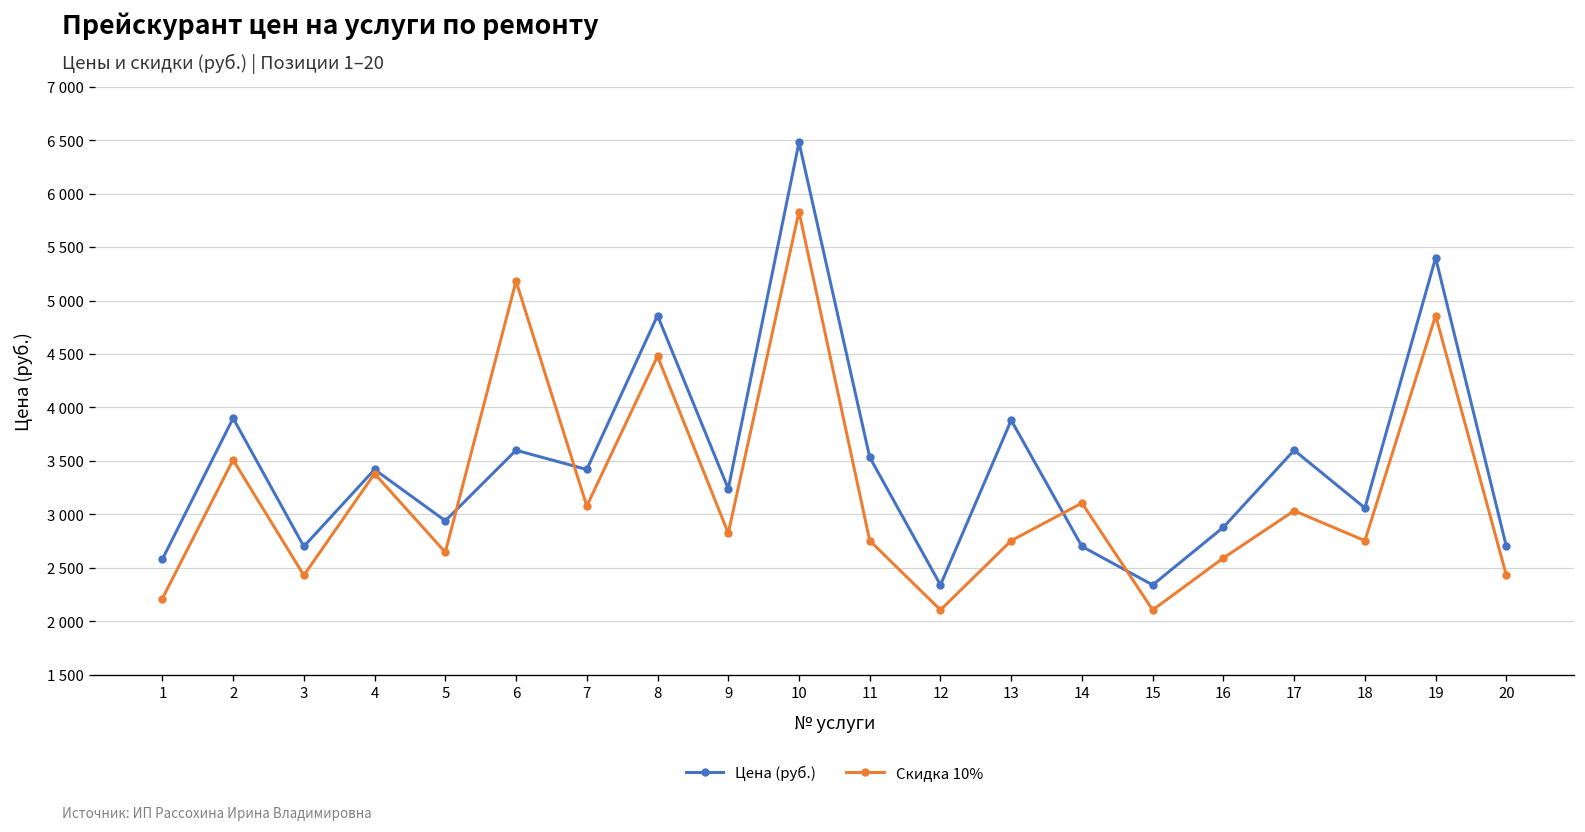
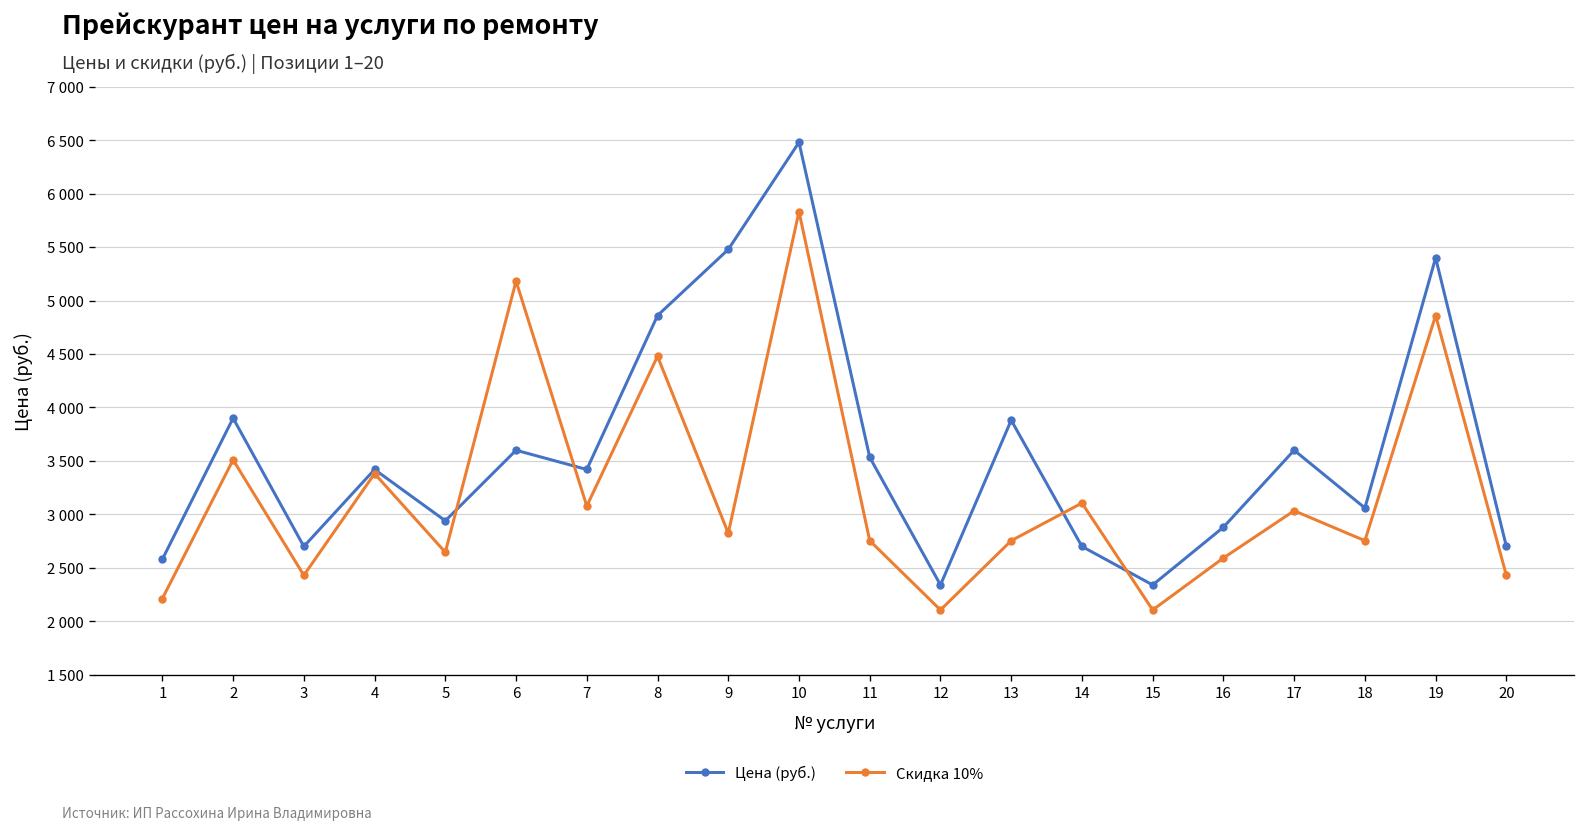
  {
    "Цена (руб.)": {
      "1": 2600,
      "2": 3900,
      "3": 2700,
      "4": 3400,
      "5": 2900,
      "6": 3600,
      "7": 3400,
      "8": 4900,
-     "9": 3200,
+     "9": 5500,
      "10": 6500,
      "11": 3500,
      "12": 2300,
      "13": 3900,
      "14": 2700,
      "15": 2300,
      "16": 2900,
      "17": 3600,
      "18": 3100,
      "19": 5400,
      "20": 2700
    },
    "Скидка 10%": {
      "1": 2200,
      "2": 3500,
      "3": 2400,
      "4": 3400,
      "5": 2600,
      "6": 5200,
      "7": 3100,
      "8": 4500,
      "9": 2800,
      "10": 5800,
      "11": 2800,
      "12": 2100,
      "13": 2800,
      "14": 3100,
      "15": 2100,
      "16": 2600,
      "17": 3000,
      "18": 2800,
      "19": 4900,
      "20": 2400
    }
  }
